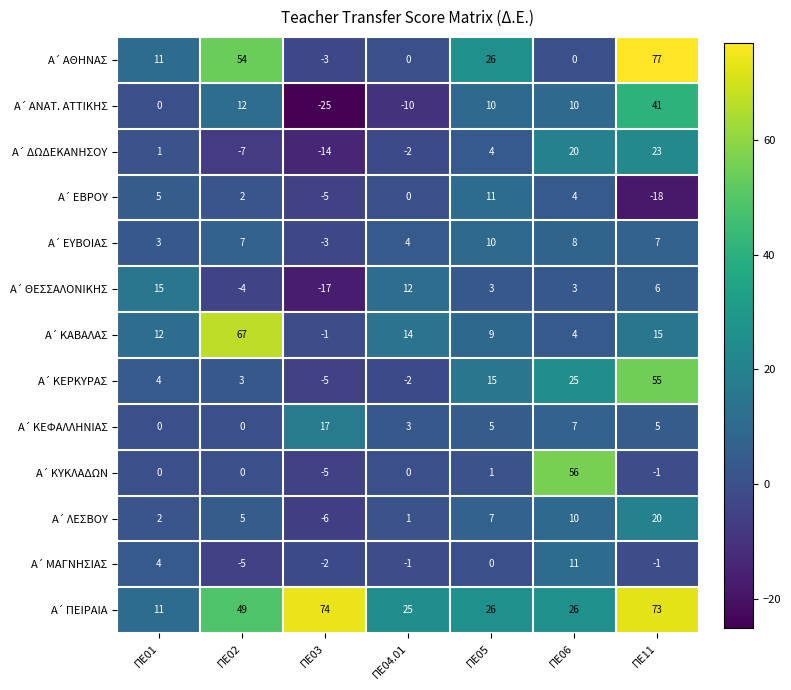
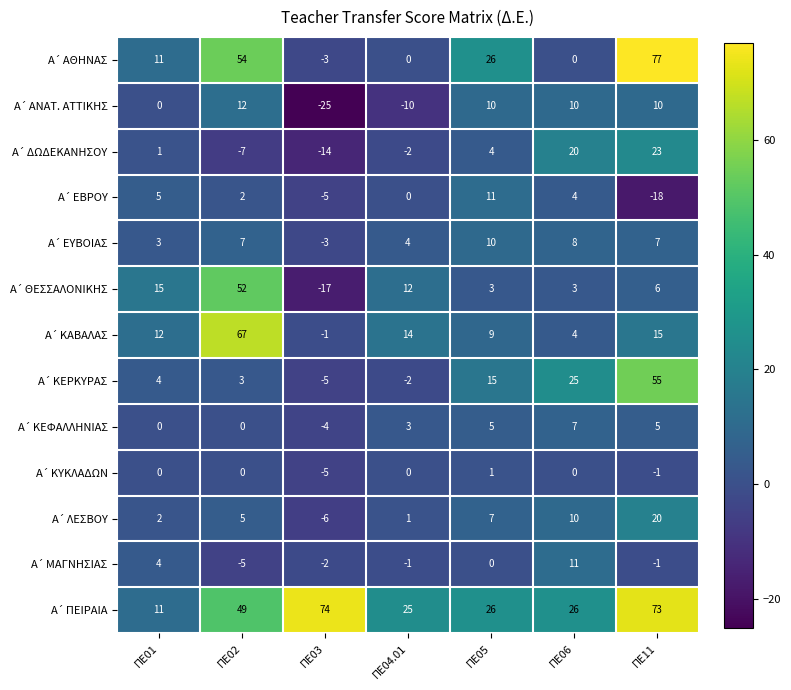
  {
    "Α΄ ΑΘΗΝΑΣ": {
      "ΠΕ01": 11,
      "ΠΕ02": 54,
      "ΠΕ03": -3,
      "ΠΕ04.01": 0,
      "ΠΕ05": 26,
      "ΠΕ06": 0,
      "ΠΕ11": 77
    },
    "Α΄ ΑΝΑΤ. ΑΤΤΙΚΗΣ": {
      "ΠΕ01": 0,
      "ΠΕ02": 12,
      "ΠΕ03": -25,
      "ΠΕ04.01": -10,
      "ΠΕ05": 10,
      "ΠΕ06": 10,
-     "ΠΕ11": 41
+     "ΠΕ11": 10
    },
    "Α΄ ΔΩΔΕΚΑΝΗΣΟΥ": {
      "ΠΕ01": 1,
      "ΠΕ02": -7,
      "ΠΕ03": -14,
      "ΠΕ04.01": -2,
      "ΠΕ05": 4,
      "ΠΕ06": 20,
      "ΠΕ11": 23
    },
    "Α΄ ΕΒΡΟΥ": {
      "ΠΕ01": 5,
      "ΠΕ02": 2,
      "ΠΕ03": -5,
      "ΠΕ04.01": 0,
      "ΠΕ05": 11,
      "ΠΕ06": 4,
      "ΠΕ11": -18
    },
    "Α΄ ΕΥΒΟΙΑΣ": {
      "ΠΕ01": 3,
      "ΠΕ02": 7,
      "ΠΕ03": -3,
      "ΠΕ04.01": 4,
      "ΠΕ05": 10,
      "ΠΕ06": 8,
      "ΠΕ11": 7
    },
    "Α΄ ΘΕΣΣΑΛΟΝΙΚΗΣ": {
      "ΠΕ01": 15,
-     "ΠΕ02": -4,
+     "ΠΕ02": 52,
      "ΠΕ03": -17,
      "ΠΕ04.01": 12,
      "ΠΕ05": 3,
      "ΠΕ06": 3,
      "ΠΕ11": 6
    },
    "Α΄ ΚΑΒΑΛΑΣ": {
      "ΠΕ01": 12,
      "ΠΕ02": 67,
      "ΠΕ03": -1,
      "ΠΕ04.01": 14,
      "ΠΕ05": 9,
      "ΠΕ06": 4,
      "ΠΕ11": 15
    },
    "Α΄ ΚΕΡΚΥΡΑΣ": {
      "ΠΕ01": 4,
      "ΠΕ02": 3,
      "ΠΕ03": -5,
      "ΠΕ04.01": -2,
      "ΠΕ05": 15,
      "ΠΕ06": 25,
      "ΠΕ11": 55
    },
    "Α΄ ΚΕΦΑΛΛΗΝΙΑΣ": {
      "ΠΕ01": 0,
      "ΠΕ02": 0,
-     "ΠΕ03": 17,
+     "ΠΕ03": -4,
      "ΠΕ04.01": 3,
      "ΠΕ05": 5,
      "ΠΕ06": 7,
      "ΠΕ11": 5
    },
    "Α΄ ΚΥΚΛΑΔΩΝ": {
      "ΠΕ01": 0,
      "ΠΕ02": 0,
      "ΠΕ03": -5,
      "ΠΕ04.01": 0,
      "ΠΕ05": 1,
-     "ΠΕ06": 56,
+     "ΠΕ06": 0,
      "ΠΕ11": -1
    },
    "Α΄ ΛΕΣΒΟΥ": {
      "ΠΕ01": 2,
      "ΠΕ02": 5,
      "ΠΕ03": -6,
      "ΠΕ04.01": 1,
      "ΠΕ05": 7,
      "ΠΕ06": 10,
      "ΠΕ11": 20
    },
    "Α΄ ΜΑΓΝΗΣΙΑΣ": {
      "ΠΕ01": 4,
      "ΠΕ02": -5,
      "ΠΕ03": -2,
      "ΠΕ04.01": -1,
      "ΠΕ05": 0,
      "ΠΕ06": 11,
      "ΠΕ11": -1
    },
    "Α΄ ΠΕΙΡΑΙΑ": {
      "ΠΕ01": 11,
      "ΠΕ02": 49,
      "ΠΕ03": 74,
      "ΠΕ04.01": 25,
      "ΠΕ05": 26,
      "ΠΕ06": 26,
      "ΠΕ11": 73
    }
  }
